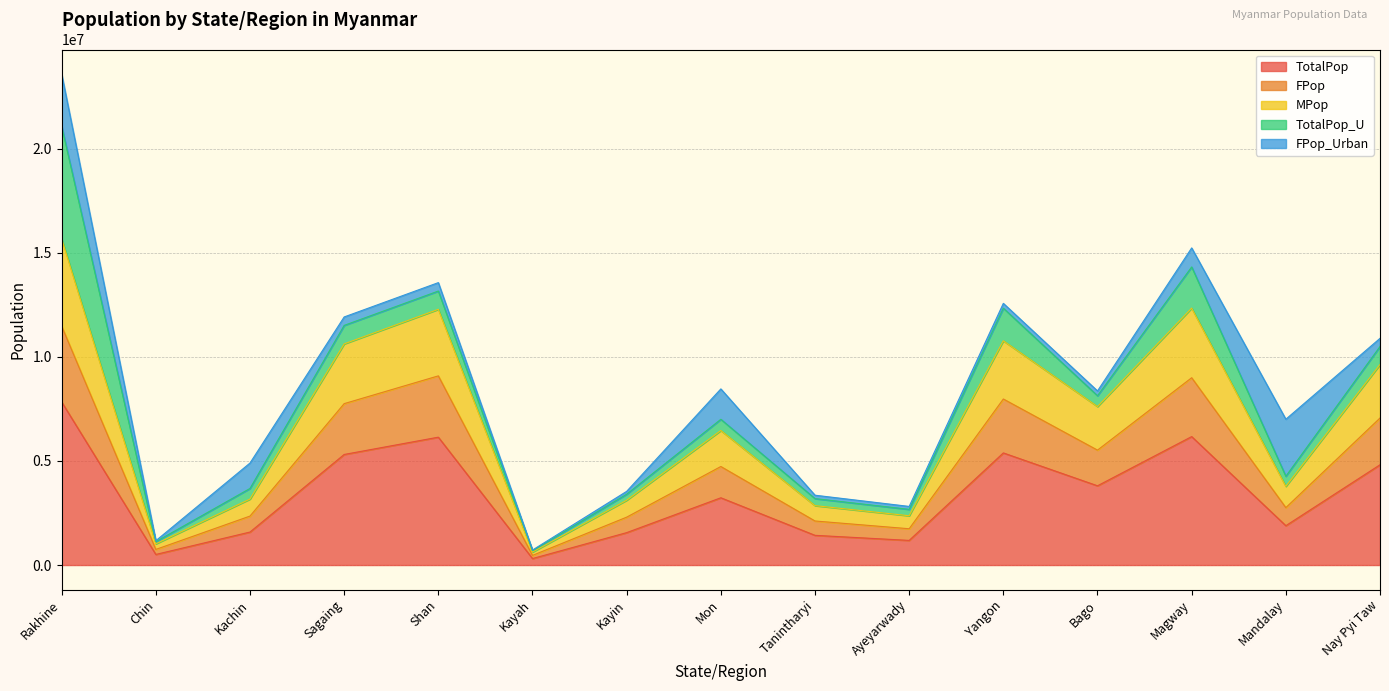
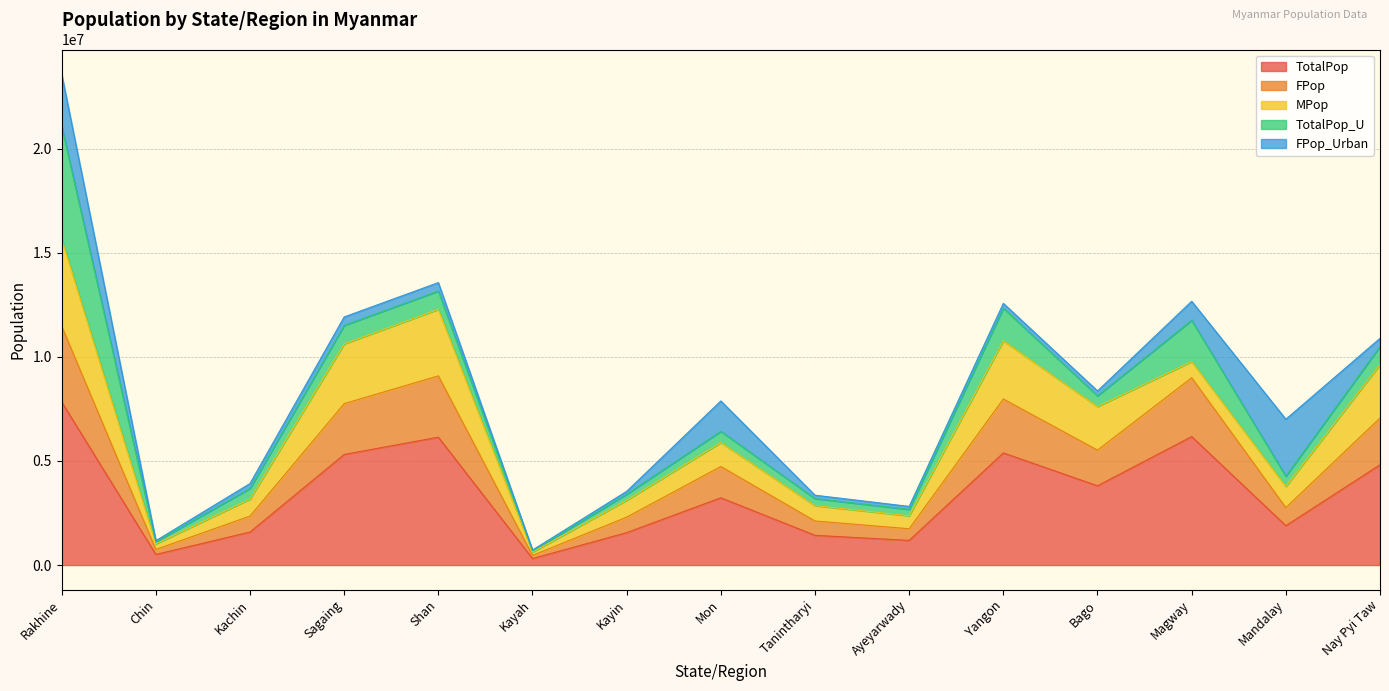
  {
    "MPop": {
      "Rakhine": 4200000,
      "Kachin": 800000,
      "Sagaing": 2900000,
      "Shan": 3200000,
      "Kayin": 800000,
-     "Mon": 1700000,
+     "Mon": 1200000,
      "Tanintharyi": 700000,
      "Ayeyarwady": 600000,
      "Yangon": 2800000,
      "Bago": 2100000,
-     "Magway": 3300000,
+     "Magway": 800000,
      "Mandalay": 1000000,
      "Nay Pyi Taw": 2600000
    },
    "TotalPop_U": {
      "Rakhine": 5400000,
      "Kachin": 500000,
      "Sagaing": 900000,
      "Shan": 900000,
      "Kayin": 300000,
      "Mon": 500000,
      "Tanintharyi": 300000,
      "Ayeyarwady": 300000,
      "Yangon": 1600000,
      "Bago": 500000,
      "Magway": 2000000,
      "Mandalay": 500000,
      "Nay Pyi Taw": 900000
    },
    "FPop_Urban": {
      "Rakhine": 2500000,
-     "Kachin": 1200000,
+     "Kachin": 200000,
      "Sagaing": 400000,
      "Shan": 400000,
      "Kayin": 100000,
      "Mon": 1500000,
      "Tanintharyi": 200000,
      "Ayeyarwady": 100000,
      "Yangon": 200000,
      "Bago": 200000,
      "Magway": 900000,
      "Mandalay": 2700000,
      "Nay Pyi Taw": 400000
    }
  }
